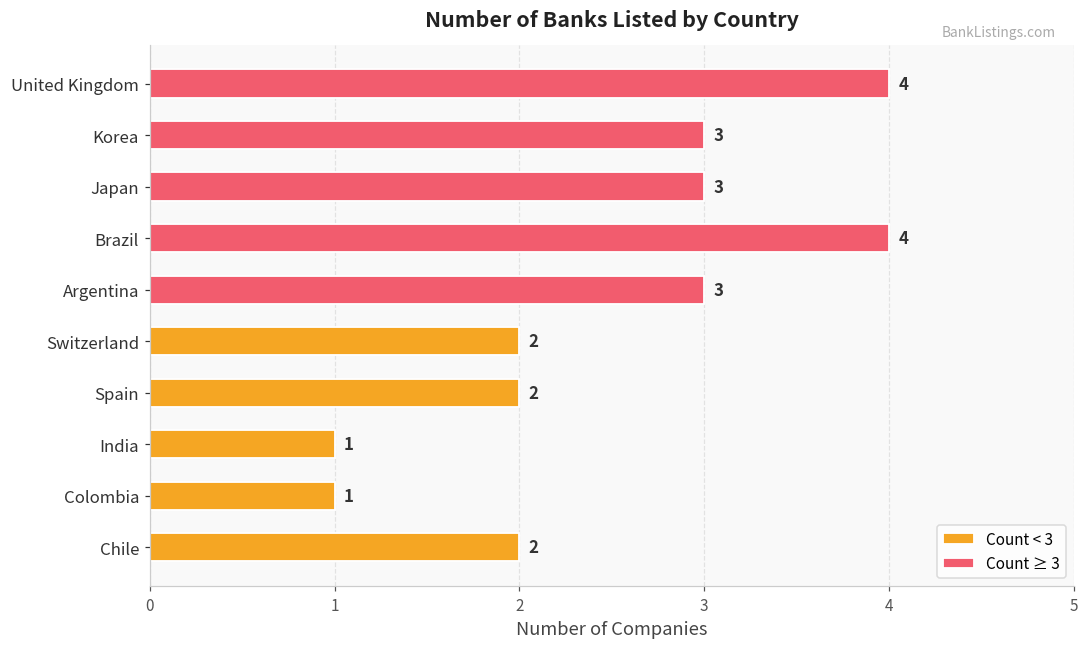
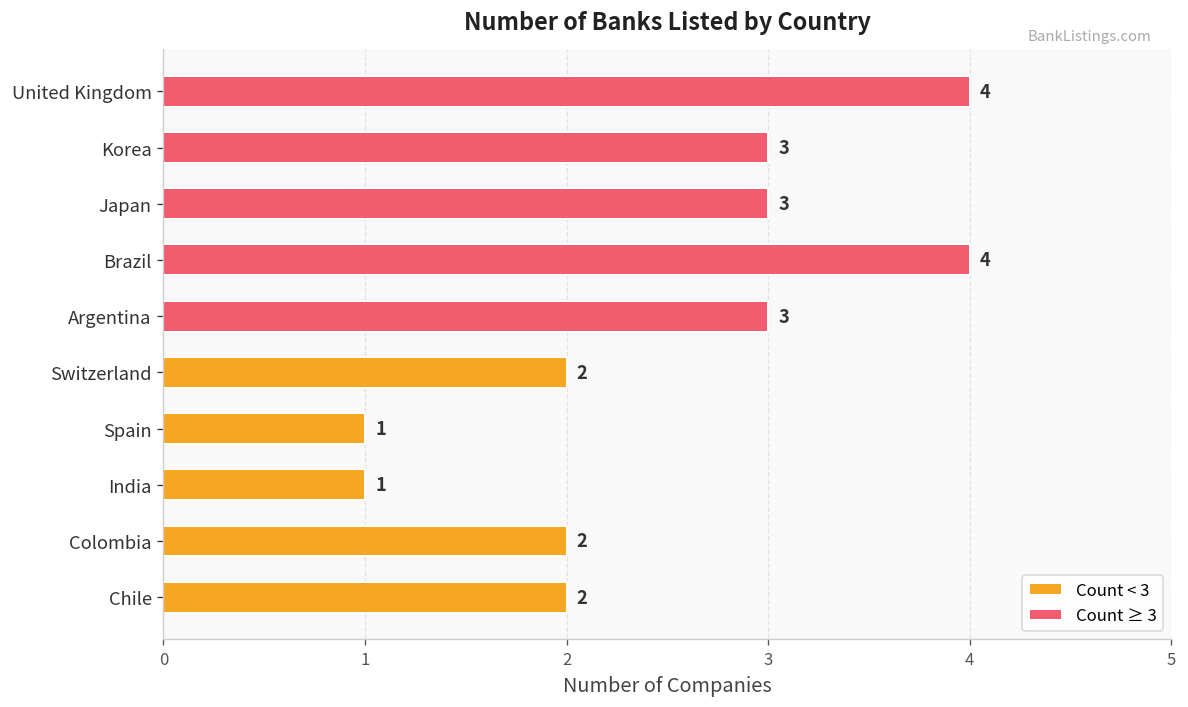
  {
    "Count < 3": {
      "Switzerland": 2,
-     "Spain": 2,
+     "Spain": 1,
      "India": 1,
-     "Colombia": 1,
+     "Colombia": 2,
      "Chile": 2
    },
    "Count ≥ 3": {
      "United Kingdom": 4,
      "Korea": 3,
      "Japan": 3,
      "Brazil": 4,
      "Argentina": 3
    }
  }
